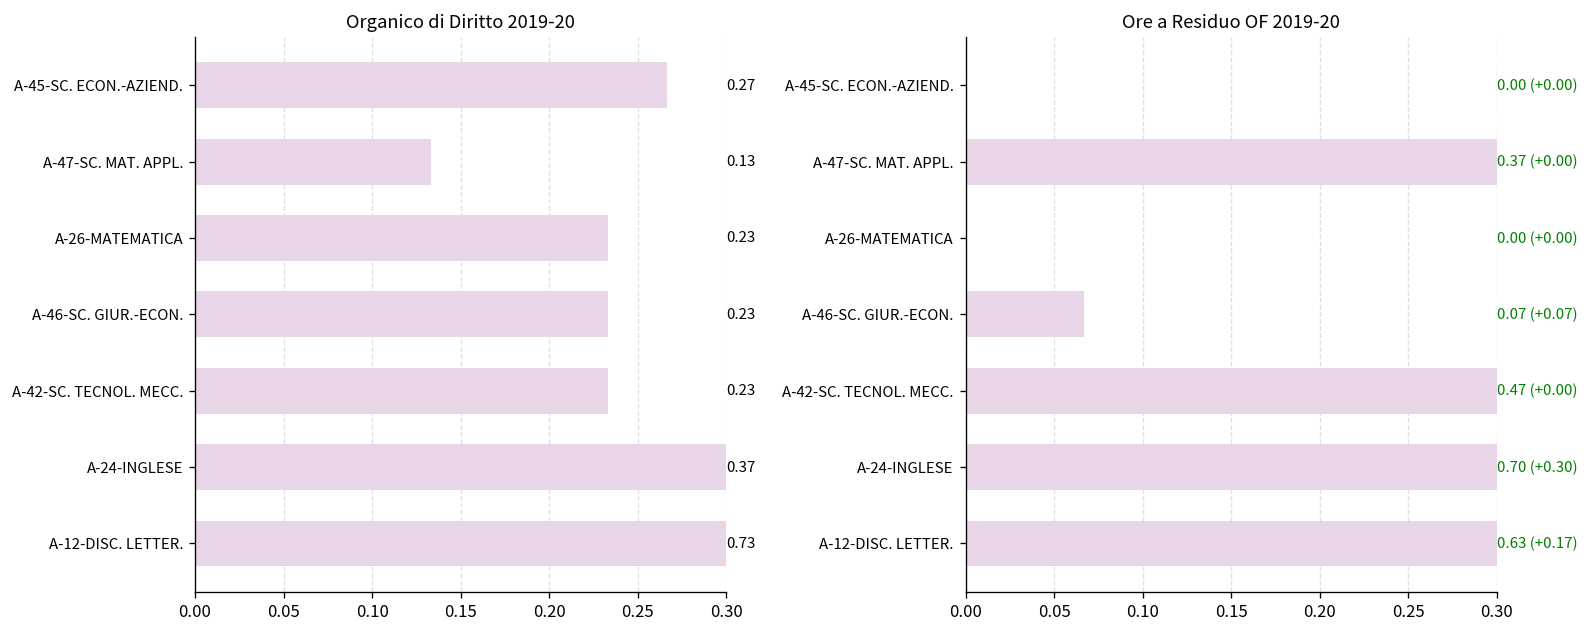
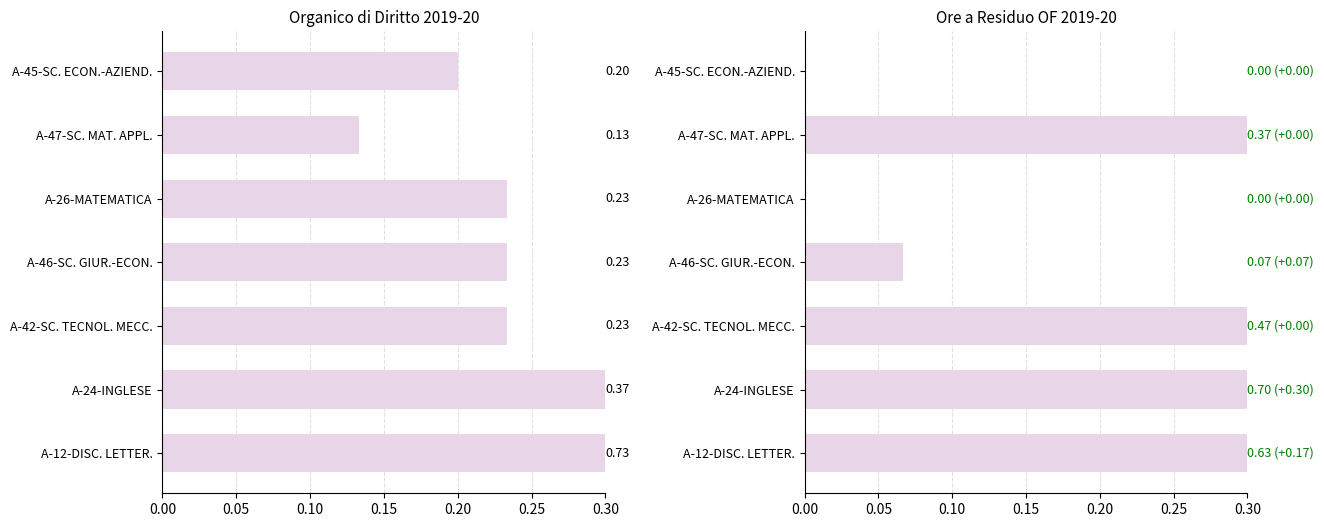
  {
    "Organico di Diritto 2019-20": {
-     "A-45-SC. ECON.-AZIEND.": 0.27
+     "A-45-SC. ECON.-AZIEND.": 0.20
    },
    "Ore a Residuo OF 2019-20": {
      "A-45-SC. ECON.-AZIEND.": 0.000,
      "A-26-MATEMATICA": 0.000,
      "A-46-SC. GIUR.-ECON.": 0.067
    }
  }
